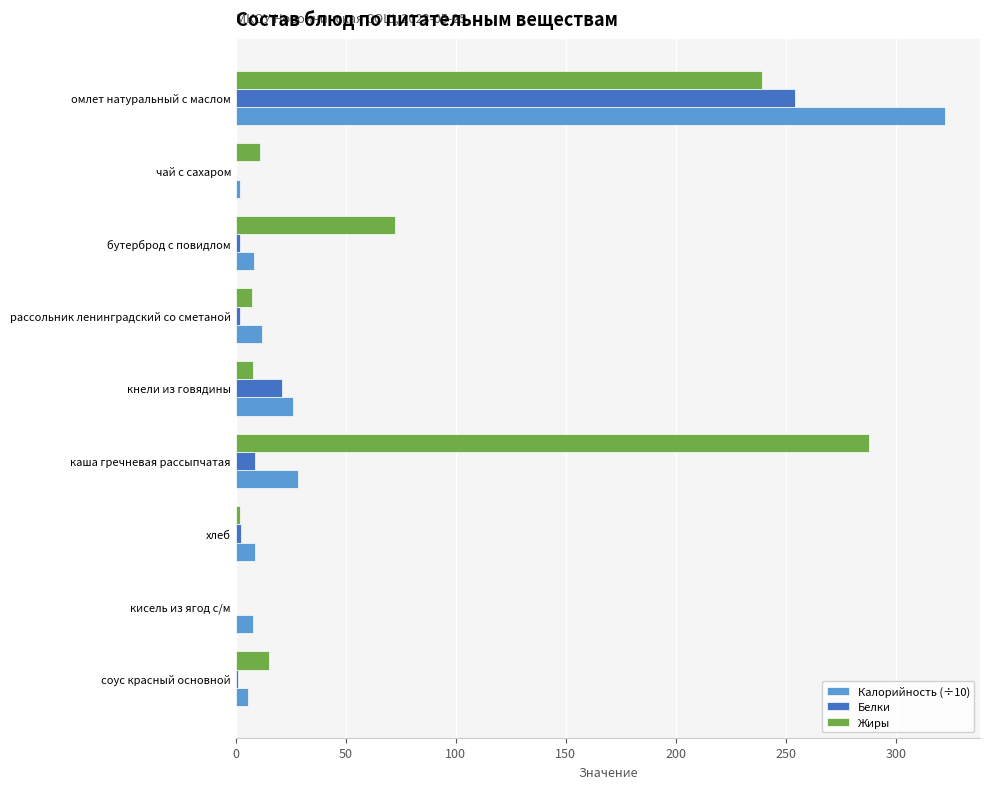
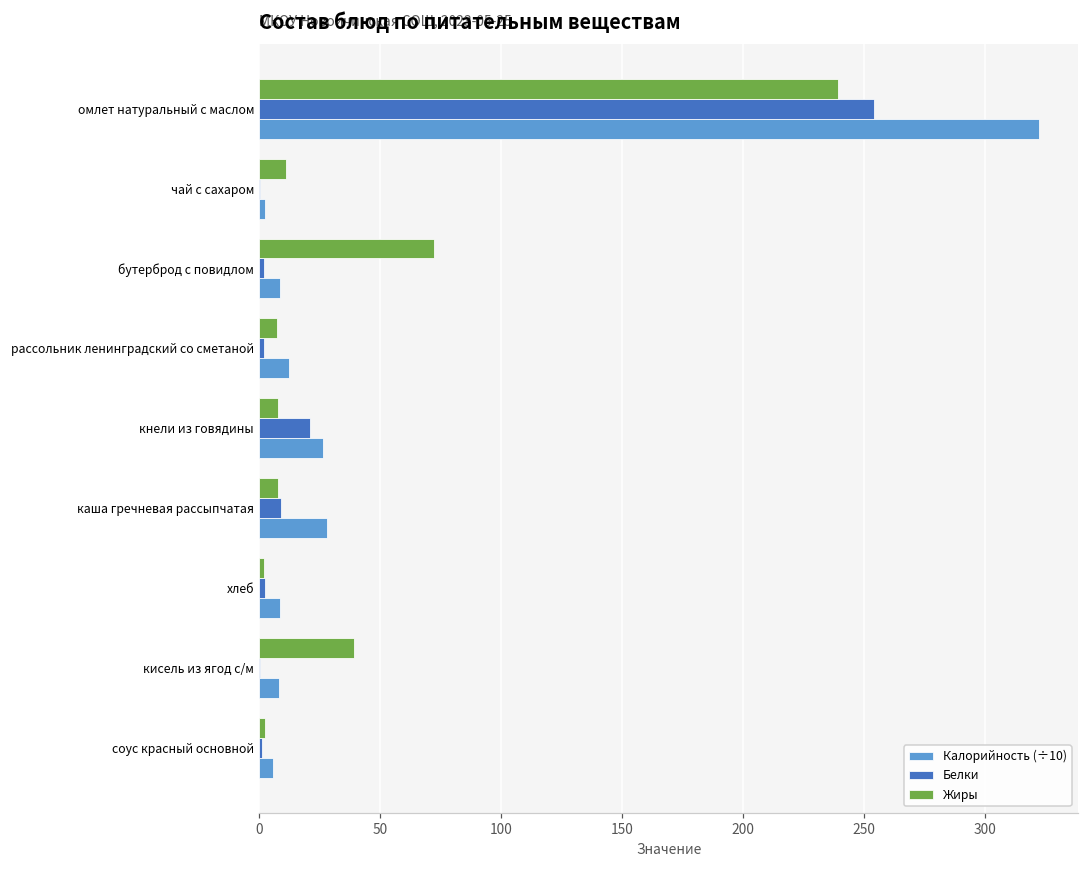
  {
    "Жиры": {
      "омлет натуральный с маслом": 239,
      "чай с сахаром": 11,
      "бутерброд с повидлом": 72,
      "рассольник ленинградский со сметаной": 7,
      "кнели из говядины": 8,
-     "каша гречневая рассыпчатая": 288,
+     "каша гречневая рассыпчатая": 8,
      "хлеб": 2,
-     "кисель из ягод с/м": 0,
-     "соус красный основной": 15
+     "кисель из ягод с/м": 39,
+     "соус красный основной": 2
    }
  }
